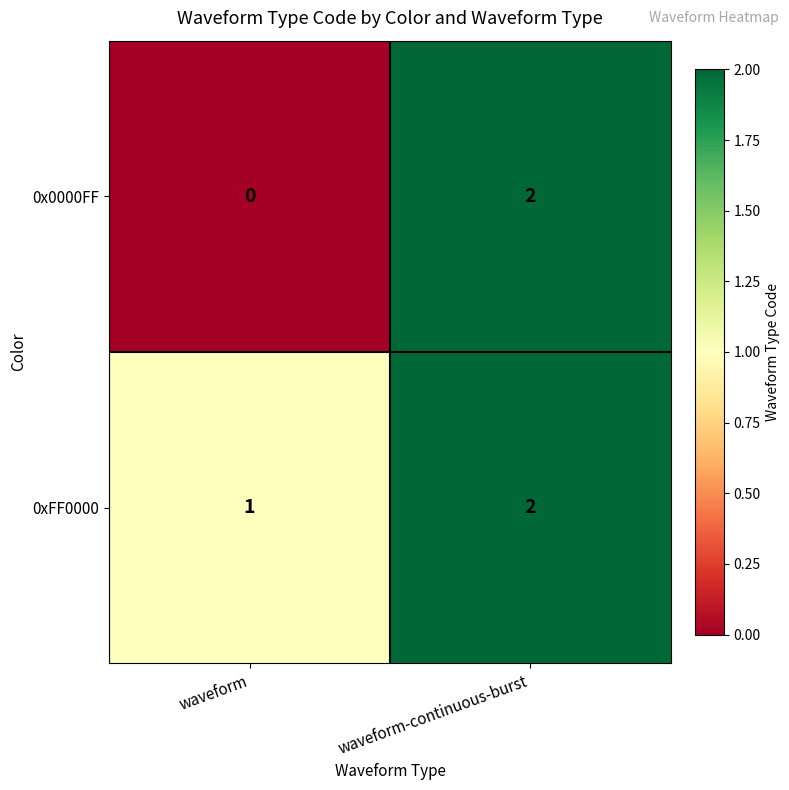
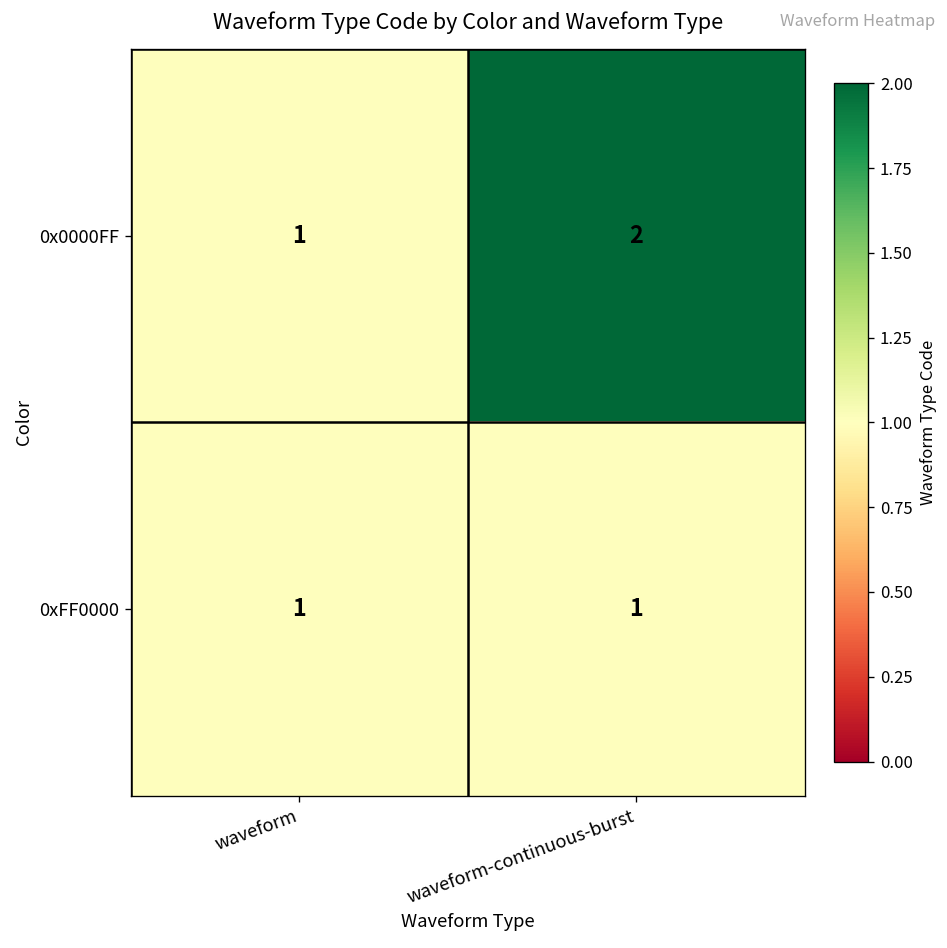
  {
    "0x0000FF": {
-     "waveform": 0,
+     "waveform": 1,
      "waveform-continuous-burst": 2
    },
    "0xFF0000": {
      "waveform": 1,
-     "waveform-continuous-burst": 2
+     "waveform-continuous-burst": 1
    }
  }
